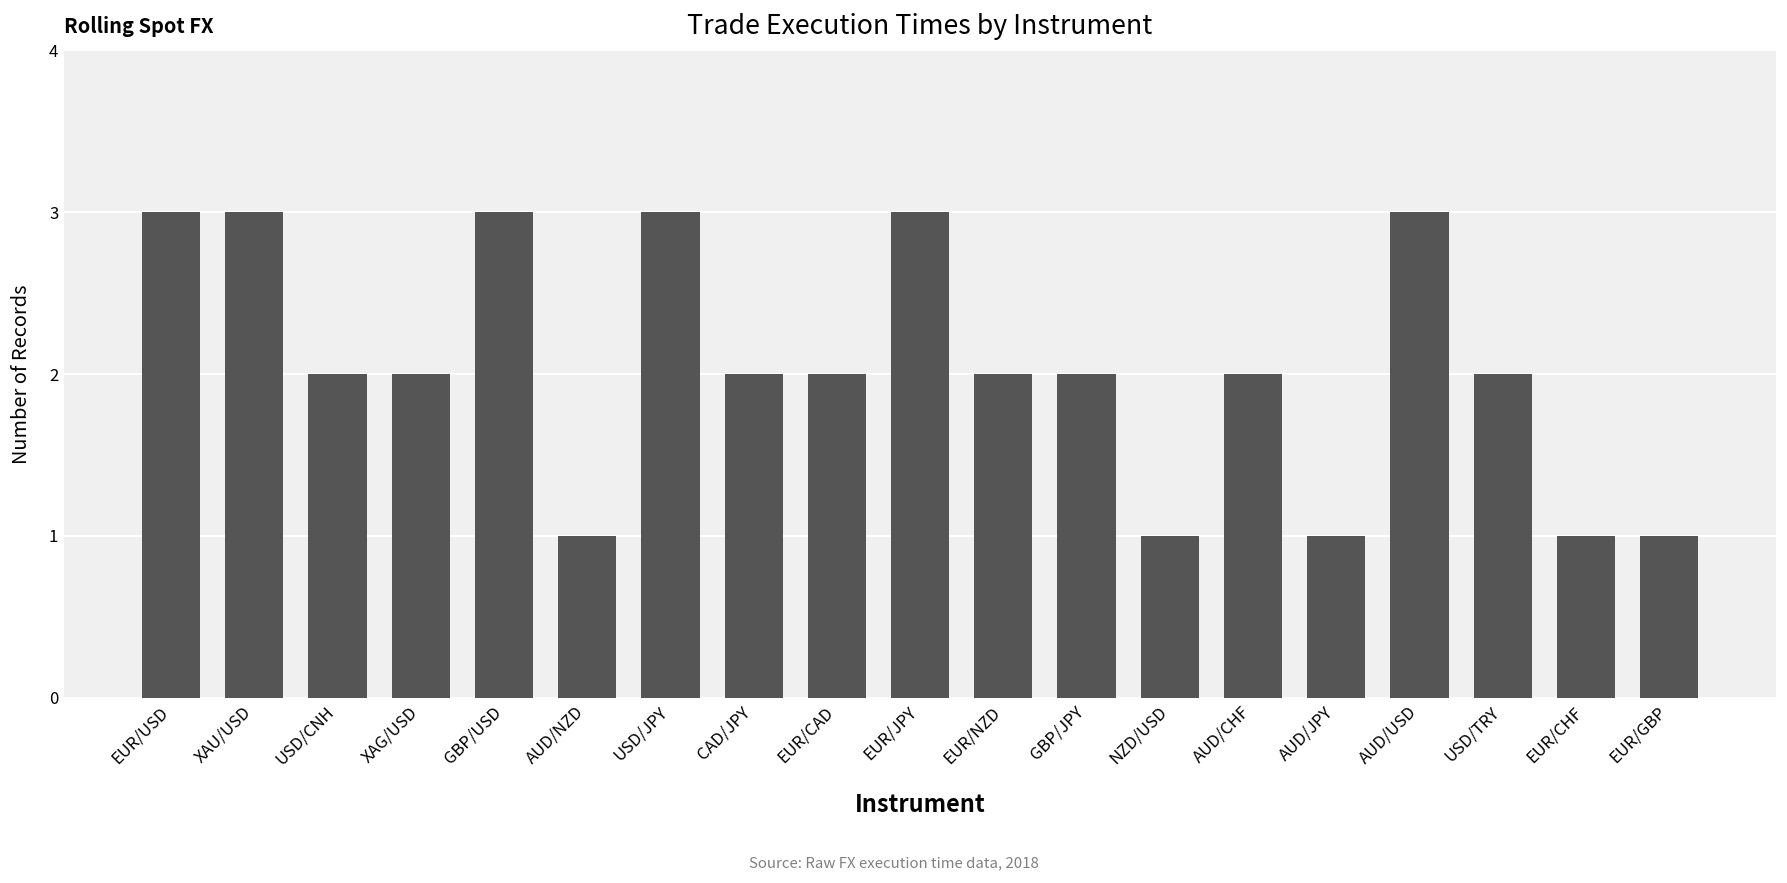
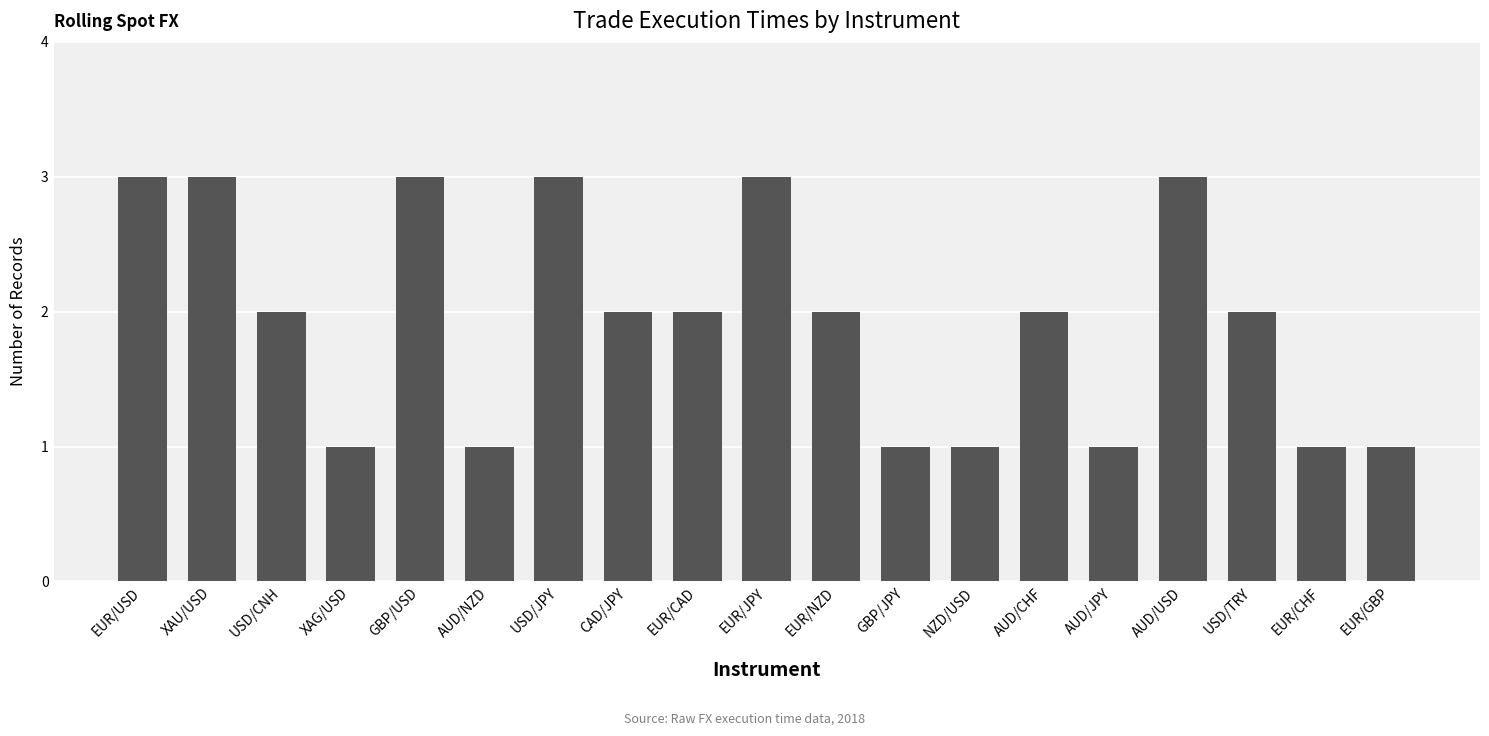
  {
    "EUR/USD": 3,
    "XAU/USD": 3,
    "USD/CNH": 2,
-   "XAG/USD": 2,
+   "XAG/USD": 1,
    "GBP/USD": 3,
    "AUD/NZD": 1,
    "USD/JPY": 3,
    "CAD/JPY": 2,
    "EUR/CAD": 2,
    "EUR/JPY": 3,
    "EUR/NZD": 2,
-   "GBP/JPY": 2,
+   "GBP/JPY": 1,
    "NZD/USD": 1,
    "AUD/CHF": 2,
    "AUD/JPY": 1,
    "AUD/USD": 3,
    "USD/TRY": 2,
    "EUR/CHF": 1,
    "EUR/GBP": 1
  }
